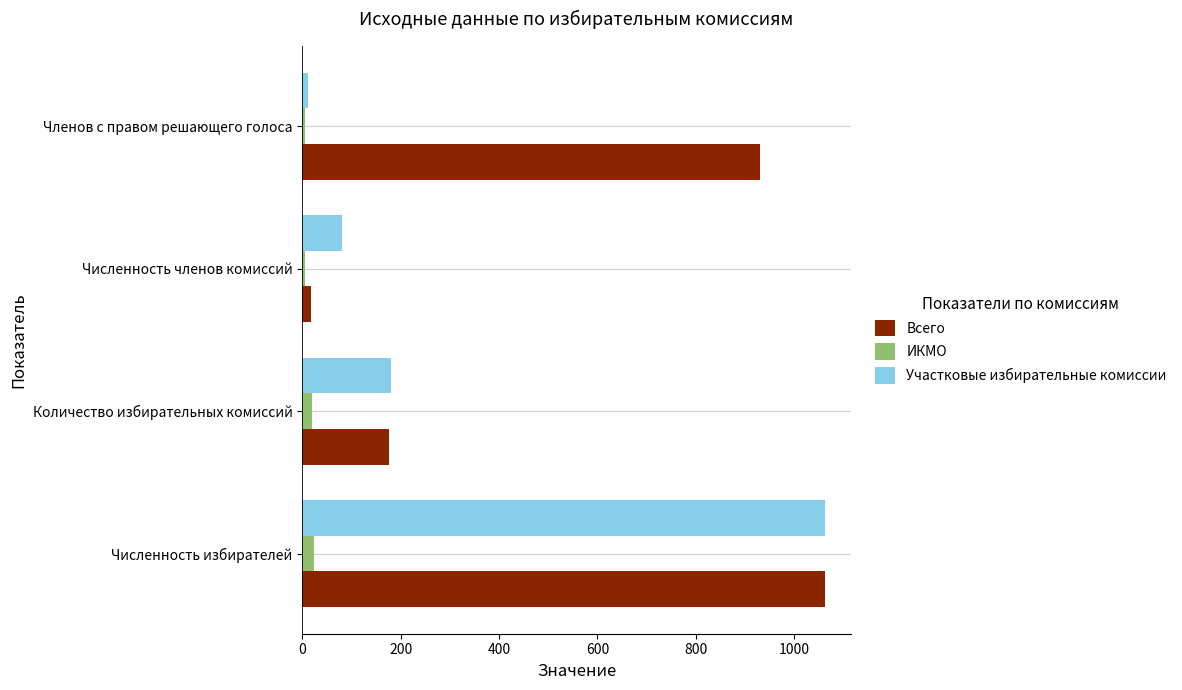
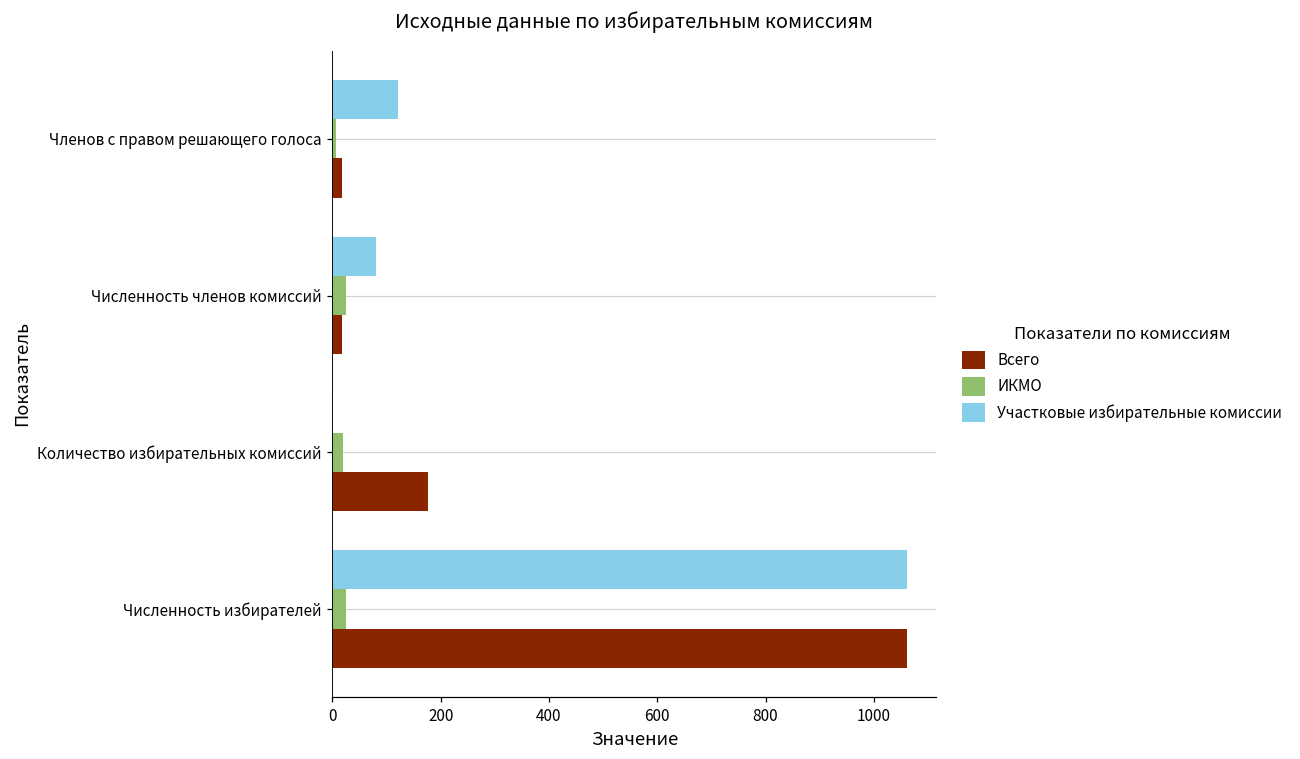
  {
    "Всего": {
-     "Членов с правом решающего голоса": 930,
+     "Членов с правом решающего голоса": 20,
      "Численность членов комиссий": 20,
      "Количество избирательных комиссий": 180,
      "Численность избирателей": 1060
    },
    "ИКМО": {
      "Членов с правом решающего голоса": 10,
-     "Численность членов комиссий": 10,
+     "Численность членов комиссий": 30,
      "Количество избирательных комиссий": 20,
      "Численность избирателей": 30
    },
    "Участковые избирательные комиссии": {
-     "Членов с правом решающего голоса": 10,
+     "Членов с правом решающего голоса": 120,
      "Численность членов комиссий": 80,
-     "Количество избирательных комиссий": 180,
+     "Количество избирательных комиссий": 0,
      "Численность избирателей": 1060
    }
  }
